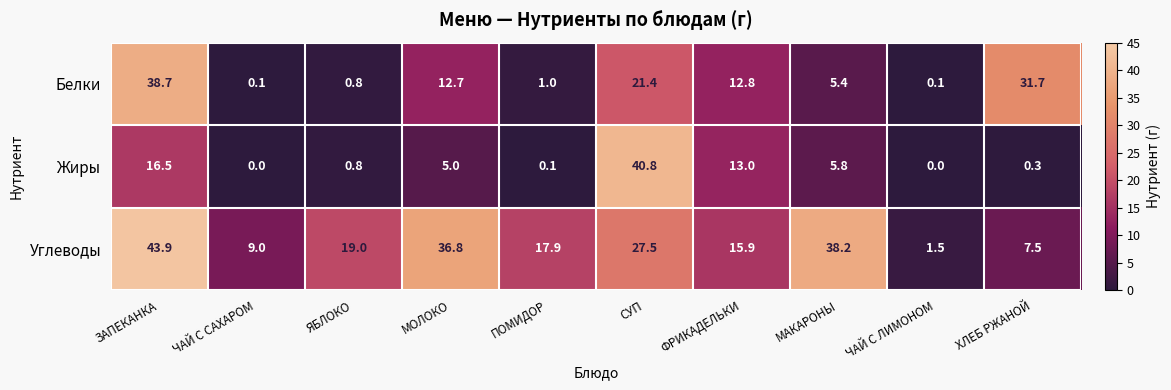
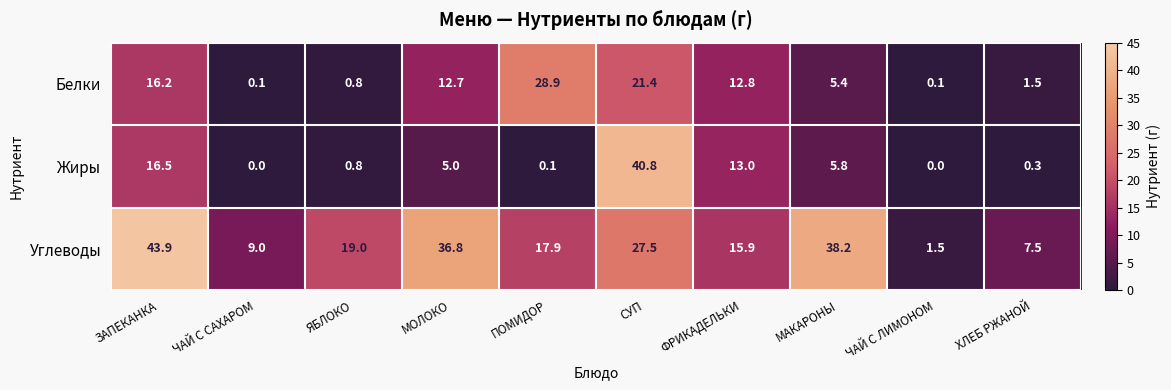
  {
    "Белки": {
-     "ЗАПЕКАНКА": 38.7,
+     "ЗАПЕКАНКА": 16.2,
      "ЧАЙ С САХАРОМ": 0.1,
      "ЯБЛОКО": 0.8,
      "МОЛОКО": 12.7,
-     "ПОМИДОР": 1.0,
+     "ПОМИДОР": 28.9,
      "СУП": 21.4,
      "ФРИКАДЕЛЬКИ": 12.8,
      "МАКАРОНЫ": 5.4,
      "ЧАЙ С ЛИМОНОМ": 0.1,
-     "ХЛЕБ РЖАНОЙ": 31.7
+     "ХЛЕБ РЖАНОЙ": 1.5
    },
    "Жиры": {
      "ЗАПЕКАНКА": 16.5,
      "ЧАЙ С САХАРОМ": 0.0,
      "ЯБЛОКО": 0.8,
      "МОЛОКО": 5.0,
      "ПОМИДОР": 0.1,
      "СУП": 40.8,
      "ФРИКАДЕЛЬКИ": 13.0,
      "МАКАРОНЫ": 5.8,
      "ЧАЙ С ЛИМОНОМ": 0.0,
      "ХЛЕБ РЖАНОЙ": 0.3
    },
    "Углеводы": {
      "ЗАПЕКАНКА": 43.9,
      "ЧАЙ С САХАРОМ": 9.0,
      "ЯБЛОКО": 19.0,
      "МОЛОКО": 36.8,
      "ПОМИДОР": 17.9,
      "СУП": 27.5,
      "ФРИКАДЕЛЬКИ": 15.9,
      "МАКАРОНЫ": 38.2,
      "ЧАЙ С ЛИМОНОМ": 1.5,
      "ХЛЕБ РЖАНОЙ": 7.5
    }
  }
